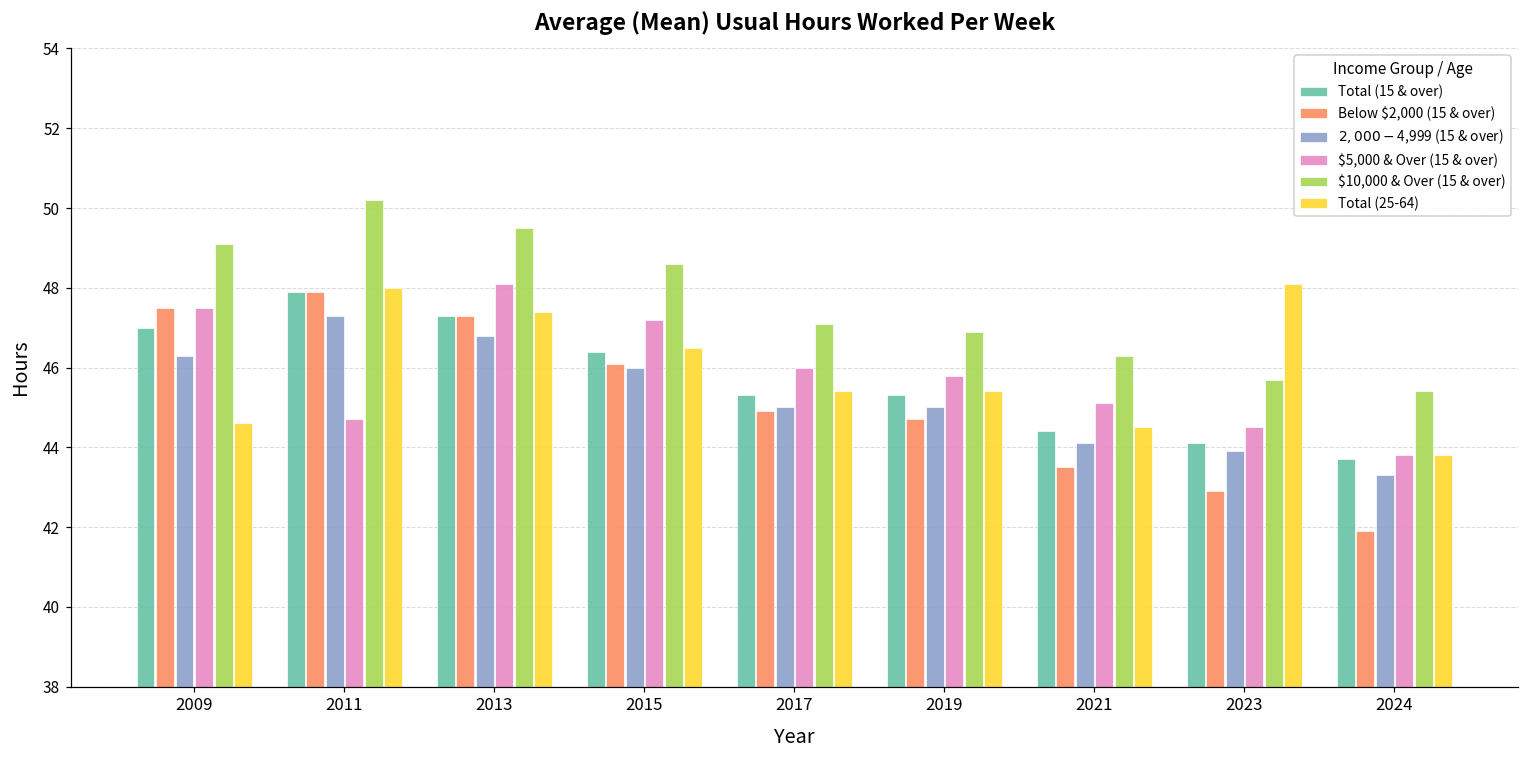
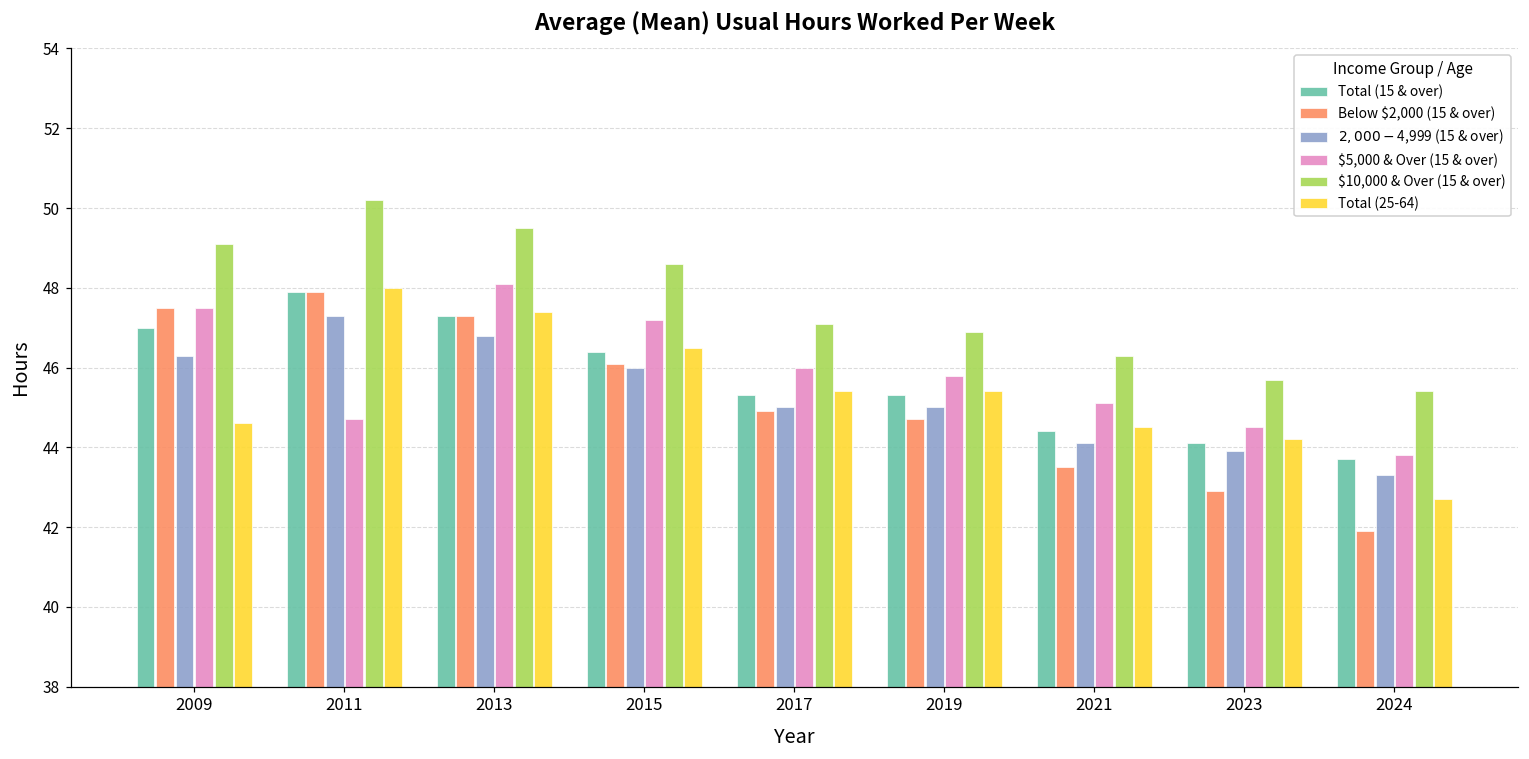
  {
    "Total (15 & over)": {
      "2009": 47.0,
      "2011": 47.9,
      "2013": 47.3,
      "2015": 46.4,
      "2017": 45.3,
      "2019": 45.3,
      "2021": 44.4,
      "2023": 44.1,
      "2024": 43.7
    },
    "Below $2,000 (15 & over)": {
      "2009": 47.5,
      "2011": 47.9,
      "2013": 47.3,
      "2015": 46.1,
      "2017": 44.9,
      "2019": 44.7,
      "2021": 43.5,
      "2023": 42.9,
      "2024": 41.9
    },
    "$5,000 & Over (15 & over)": {
      "2009": 47.5,
      "2011": 44.7,
      "2013": 48.1,
      "2015": 47.2,
      "2017": 46.0,
      "2019": 45.8,
      "2021": 45.1,
      "2023": 44.5,
      "2024": 43.8
    },
    "$10,000 & Over (15 & over)": {
      "2009": 49.1,
      "2011": 50.2,
      "2013": 49.5,
      "2015": 48.6,
      "2017": 47.1,
      "2019": 46.9,
      "2021": 46.3,
      "2023": 45.7,
      "2024": 45.4
    },
    "Total (25-64)": {
      "2009": 44.6,
      "2011": 48.0,
      "2013": 47.4,
      "2015": 46.5,
      "2017": 45.4,
      "2019": 45.4,
      "2021": 44.5,
-     "2023": 48.1,
-     "2024": 43.8
+     "2023": 44.2,
+     "2024": 42.7
    }
  }
